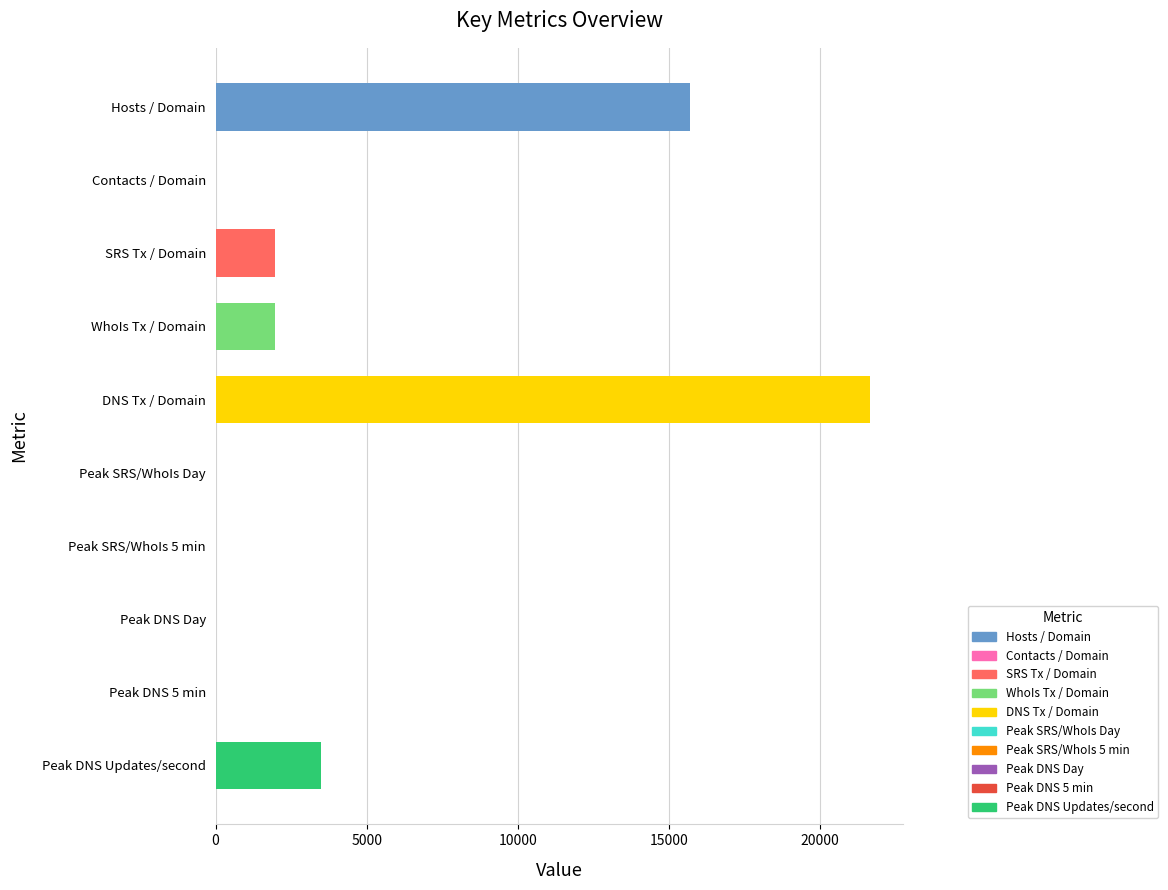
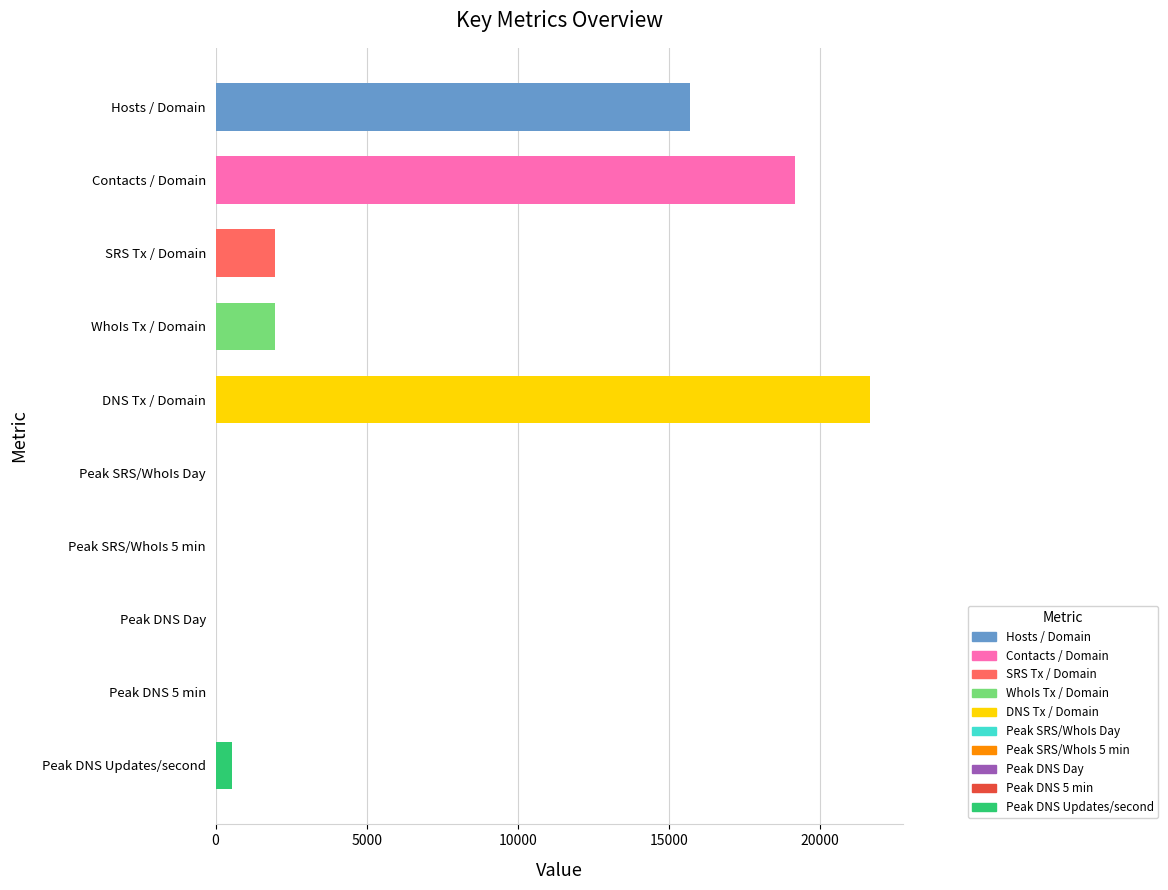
  {
    "Hosts / Domain": 15700,
-   "Contacts / Domain": 0,
+   "Contacts / Domain": 19200,
    "SRS Tx / Domain": 2000,
    "WhoIs Tx / Domain": 2000,
    "DNS Tx / Domain": 21700,
-   "Peak DNS Updates/second": 3500
+   "Peak DNS Updates/second": 500
  }
